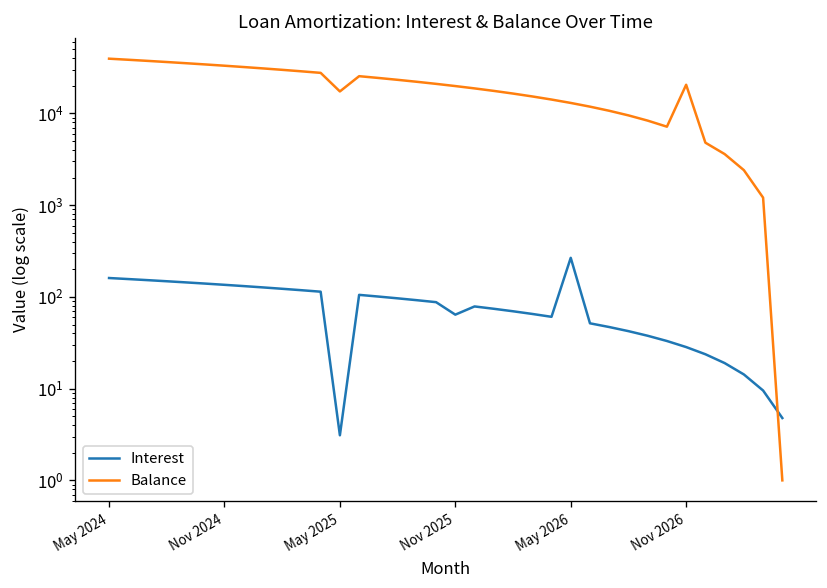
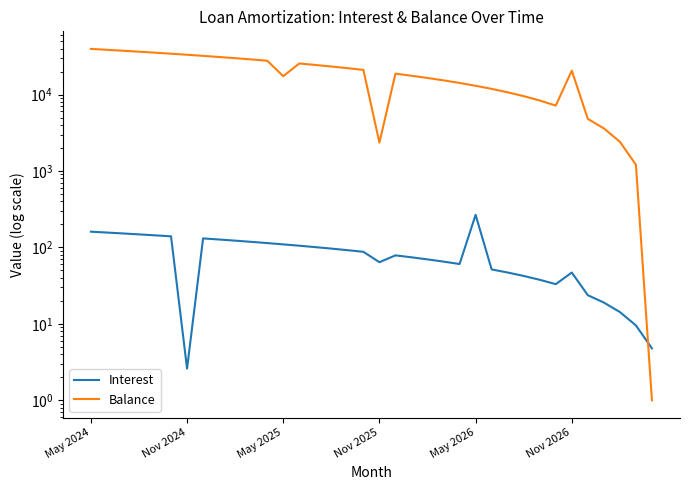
  {
    "Interest": {
      "May 2024": 160,
-     "Nov 2024": 140,
-     "May 2025": 3.1,
+     "Nov 2024": 2.6,
+     "May 2025": 110,
      "Nov 2025": 60,
      "May 2026": 270,
-     "Nov 2026": 28
+     "Nov 2026": 50
    },
    "Balance": {
      "May 2024": 40000,
      "Nov 2024": 33000,
      "May 2025": 17000,
-     "Nov 2025": 20000,
+     "Nov 2025": 2300,
      "May 2026": 13000,
      "Nov 2026": 21000
    }
  }
